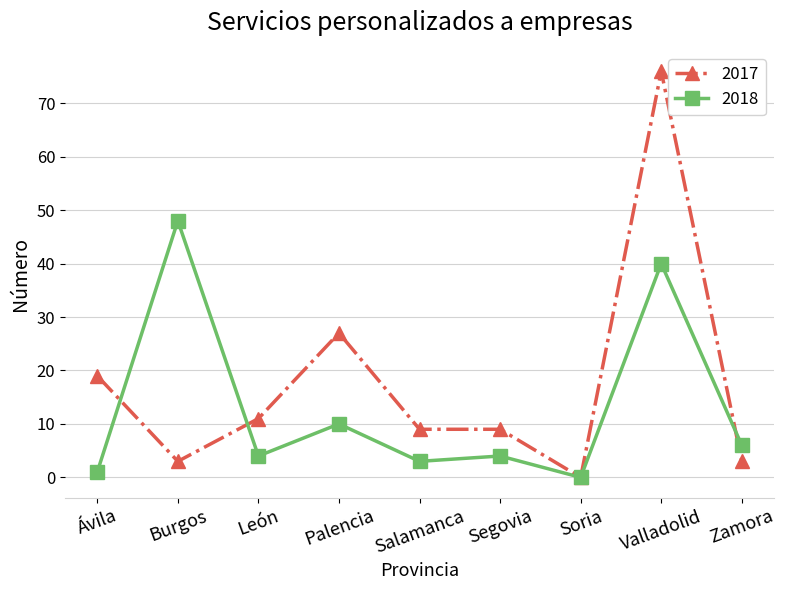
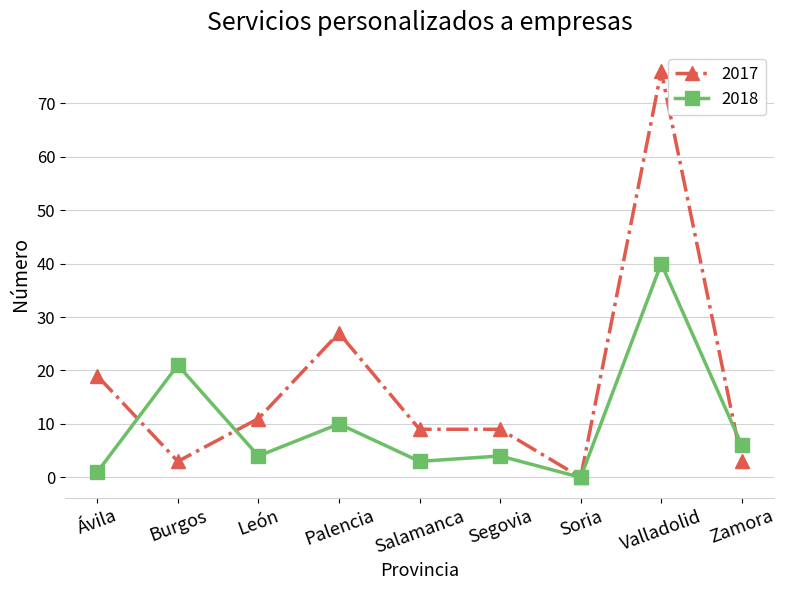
  {
    "2017": {
      "Ávila": 19,
      "Burgos": 3,
      "León": 11,
      "Palencia": 27,
      "Salamanca": 9,
      "Segovia": 9,
      "Valladolid": 76,
      "Zamora": 3
    },
    "2018": {
      "Ávila": 1,
-     "Burgos": 48,
+     "Burgos": 21,
      "León": 4,
      "Palencia": 10,
      "Salamanca": 3,
      "Segovia": 4,
      "Valladolid": 40,
      "Zamora": 6
    }
  }
